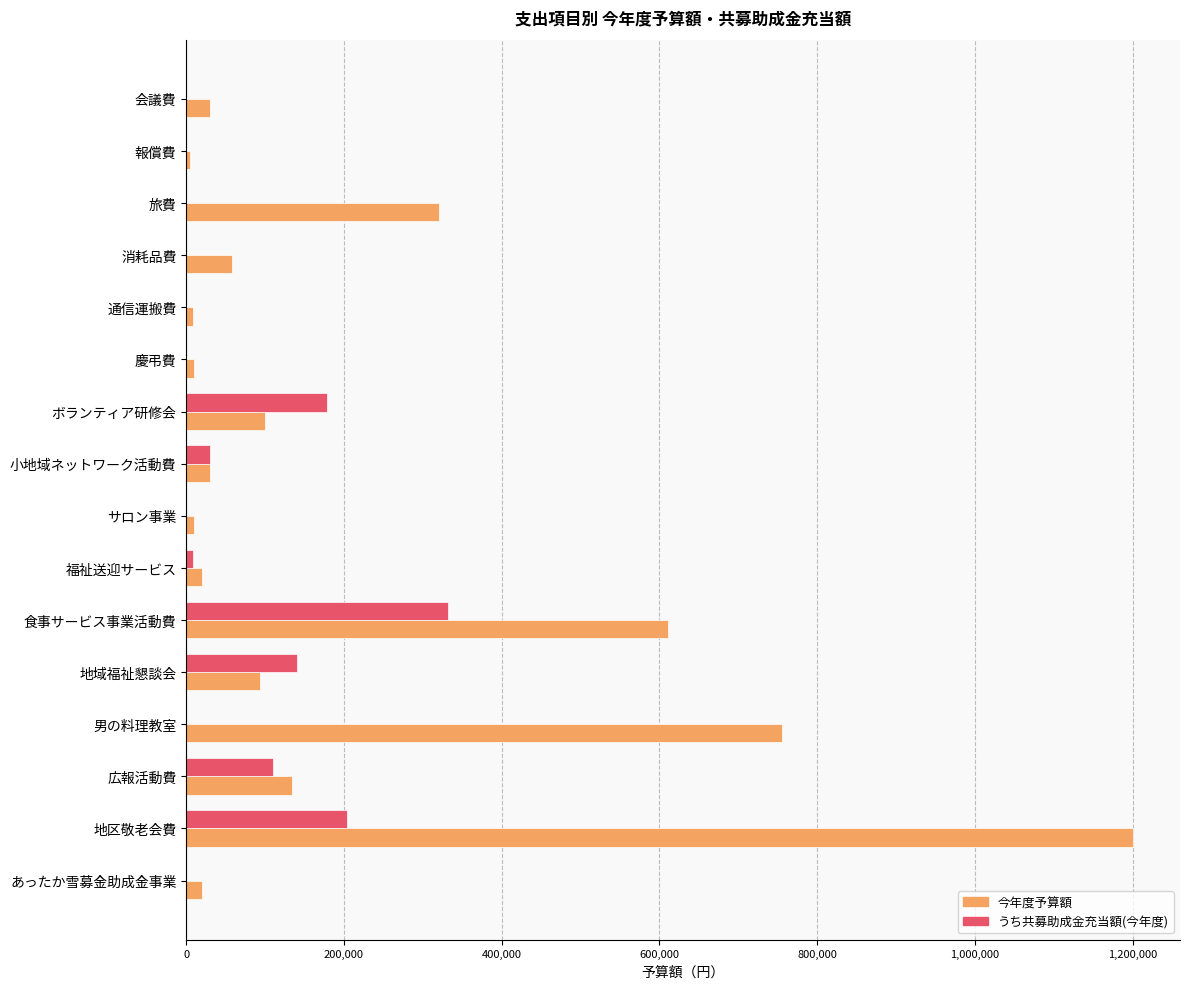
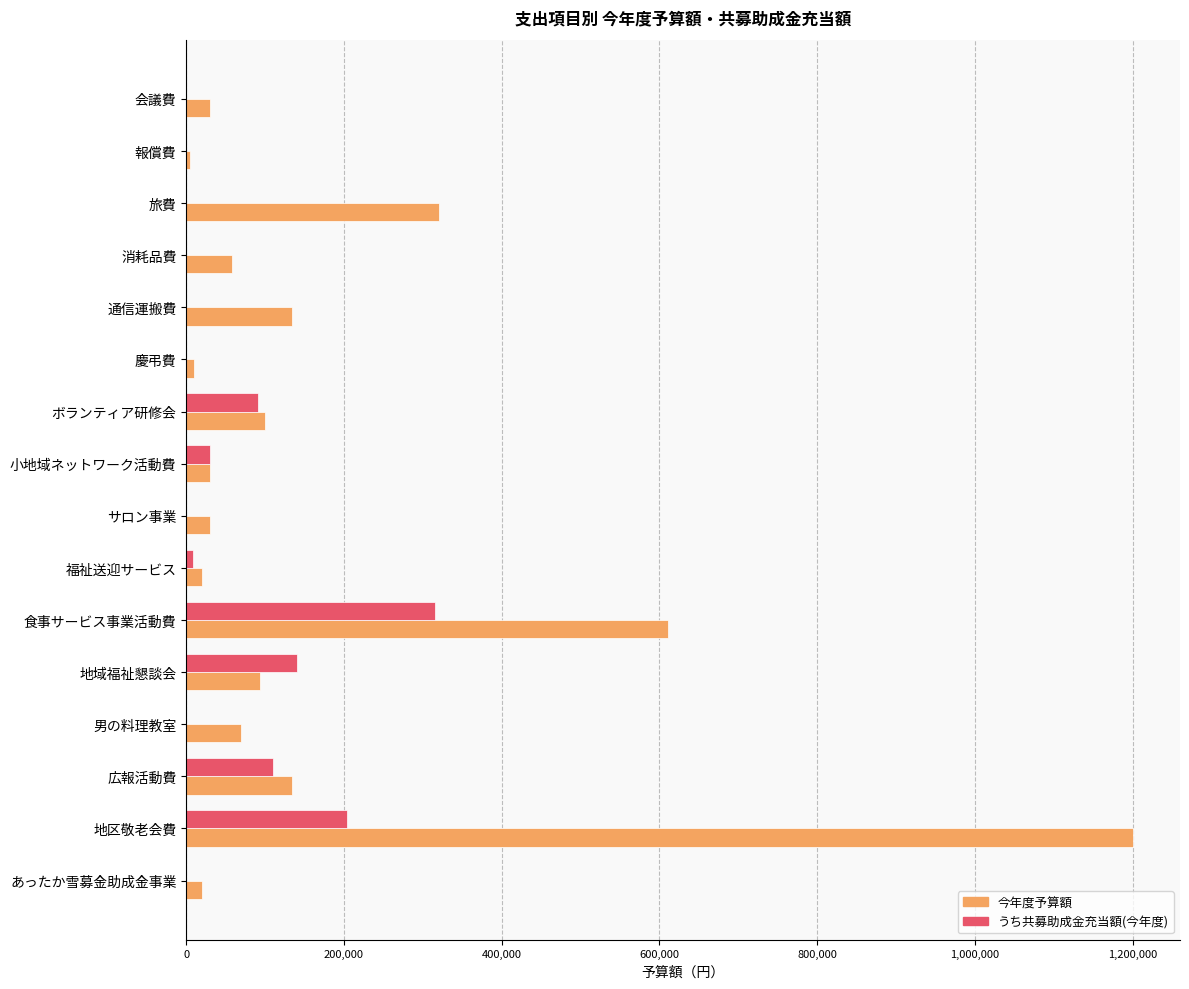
  {
    "今年度予算額": {
      "会議費": "30,000",
      "報償費": "10,000",
      "旅費": "320,000",
      "消耗品費": "60,000",
-     "通信運搬費": "10,000",
+     "通信運搬費": "130,000",
      "慶弔費": "10,000",
      "ボランティア研修会": "100,000",
      "小地域ネットワーク活動費": "30,000",
-     "サロン事業": "10,000",
+     "サロン事業": "30,000",
      "福祉送迎サービス": "20,000",
      "食事サービス事業活動費": "610,000",
      "地域福祉懇談会": "90,000",
-     "男の料理教室": "760,000",
+     "男の料理教室": "70,000",
      "広報活動費": "130,000",
      "地区敬老会費": "1,200,000",
      "あったか雪募金助成金事業": "20,000"
    },
    "うち共募助成金充当額(今年度)": {
      "会議費": "0",
      "報償費": "0",
      "旅費": "0",
      "消耗品費": "0",
      "通信運搬費": "0",
      "慶弔費": "0",
-     "ボランティア研修会": "180,000",
+     "ボランティア研修会": "90,000",
      "小地域ネットワーク活動費": "30,000",
      "サロン事業": "0",
      "福祉送迎サービス": "10,000",
-     "食事サービス事業活動費": "330,000",
+     "食事サービス事業活動費": "320,000",
      "地域福祉懇談会": "140,000",
      "男の料理教室": "0",
      "広報活動費": "110,000",
      "地区敬老会費": "200,000",
      "あったか雪募金助成金事業": "0"
    }
  }
